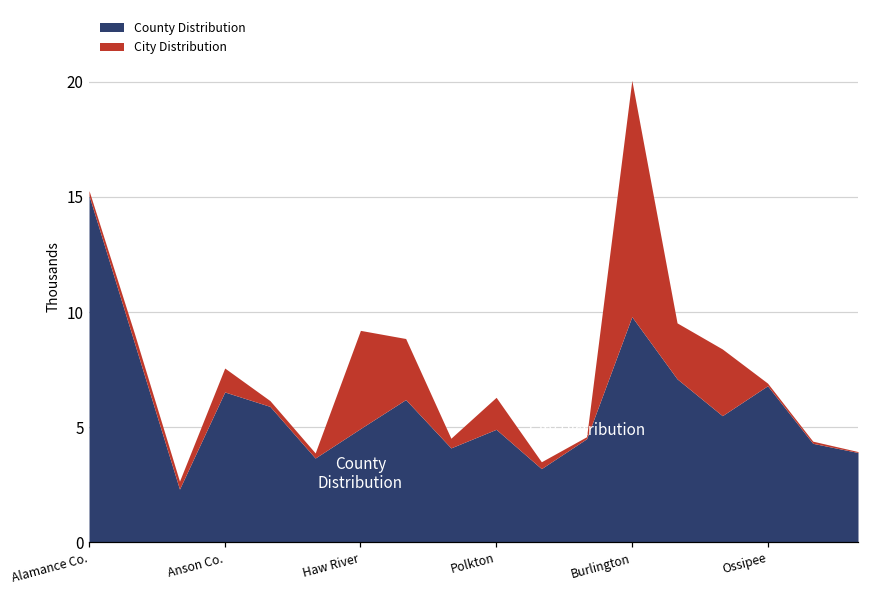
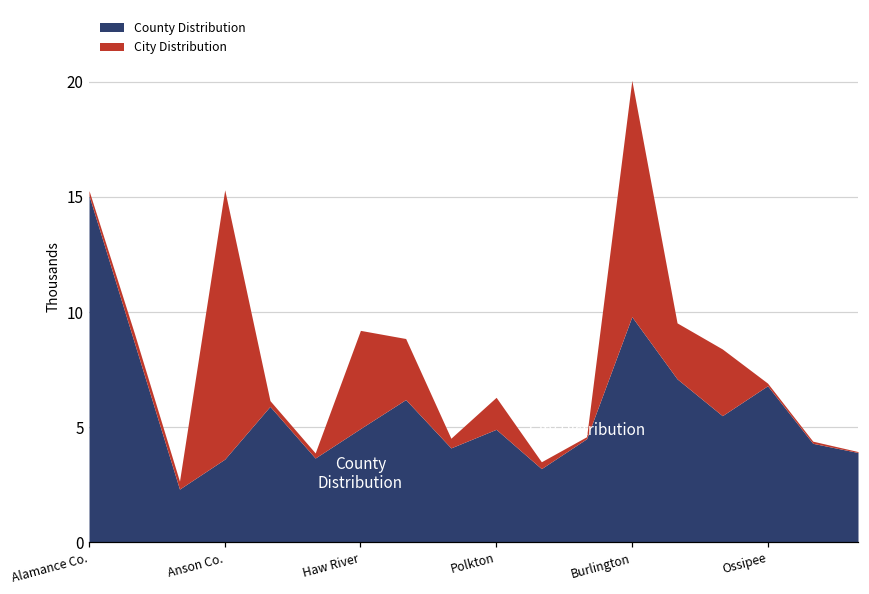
  {
    "County Distribution": {
-     "Anson Co.": 6.5
+     "Anson Co.": 3.6
    },
    "City Distribution": {
      "Alamance Co.": 0.2,
-     "Anson Co.": 1.0,
+     "Anson Co.": 11.7,
      "Haw River": 4.3,
      "Polkton": 1.4,
      "Burlington": 10.3
    }
  }
